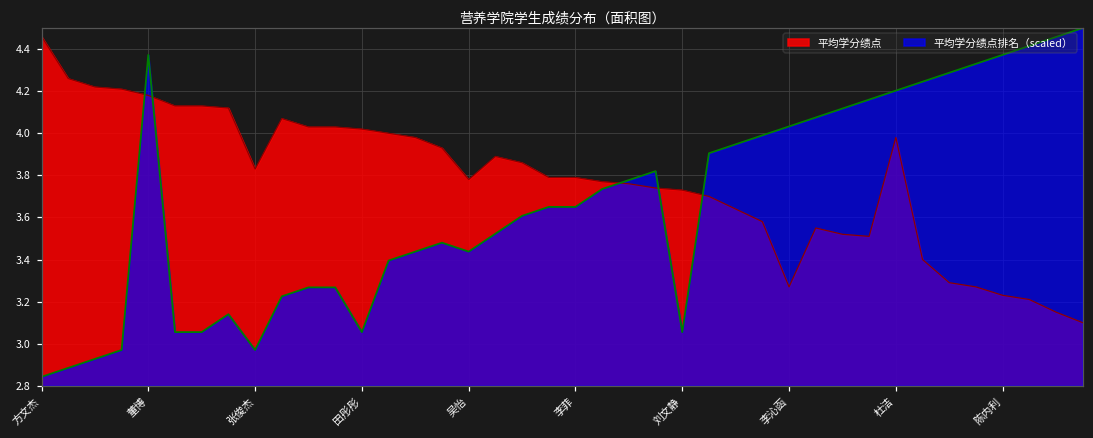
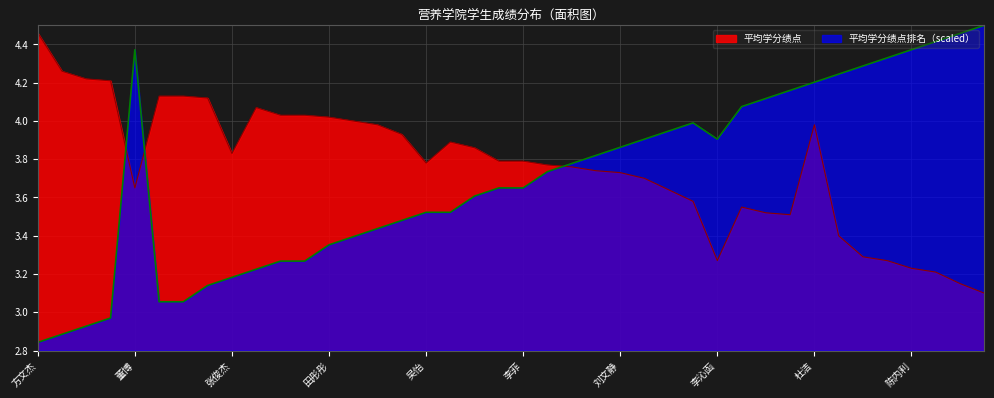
  {
    "平均学分绩点": {
      "方文杰": 4.46,
-     "董博": 4.18,
+     "董博": 3.65,
      "张俊杰": 3.83,
      "田彤彤": 4.02,
      "吴怡": 3.78,
      "李菲": 3.79,
      "刘文静": 3.73,
      "李沁函": 3.27,
      "杜洁": 3.98,
      "陈内利": 3.23
    },
    "平均学分绩点排名（scaled）": {
      "方文杰": 2.84,
      "董博": 4.37,
-     "张俊杰": 2.97,
-     "田彤彤": 3.05,
-     "吴怡": 3.44,
+     "张俊杰": 3.18,
+     "田彤彤": 3.35,
+     "吴怡": 3.52,
      "李菲": 3.65,
-     "刘文静": 3.05,
-     "李沁函": 4.03,
+     "刘文静": 3.86,
+     "李沁函": 3.91,
      "杜洁": 4.20,
      "陈内利": 4.37
    }
  }
